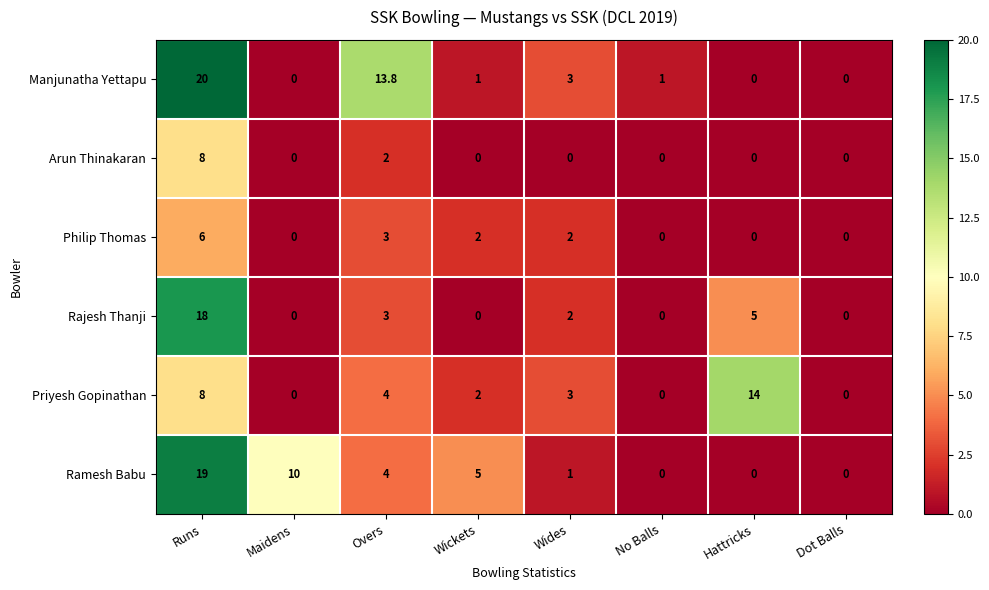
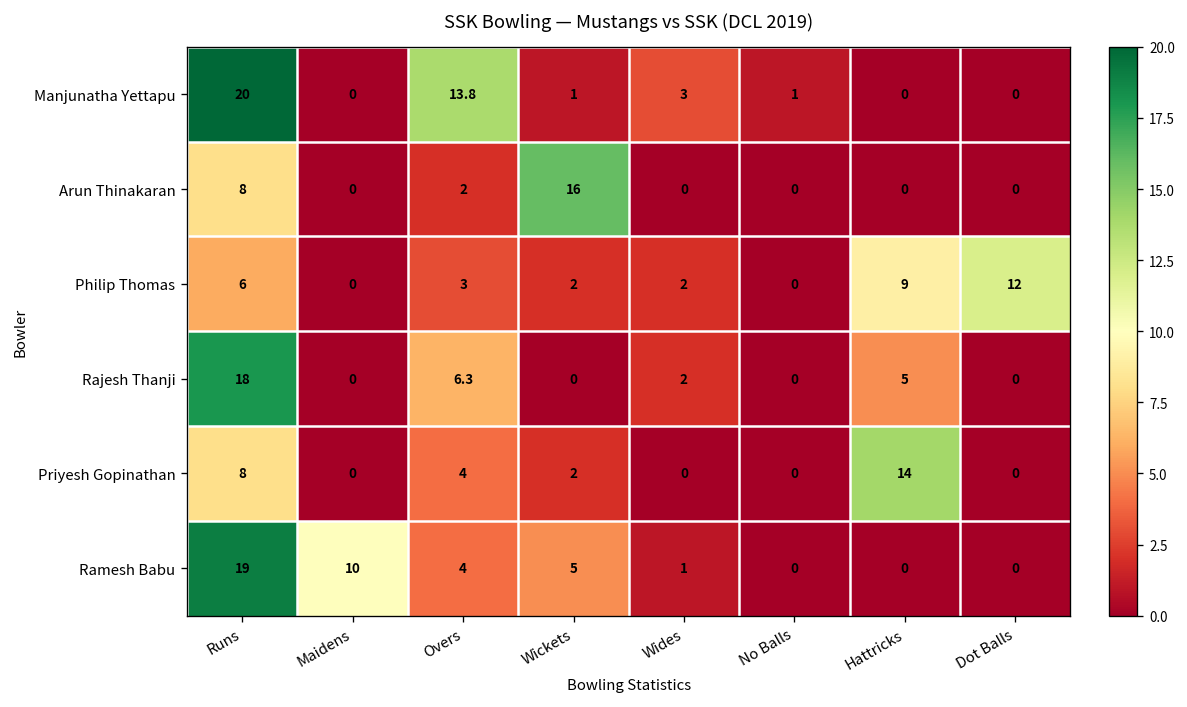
  {
    "Manjunatha Yettapu": {
      "Runs": 20,
      "Maidens": 0,
      "Overs": 13.8,
      "Wickets": 1,
      "Wides": 3,
      "No Balls": 1,
      "Hattricks": 0,
      "Dot Balls": 0
    },
    "Arun Thinakaran": {
      "Runs": 8,
      "Maidens": 0,
      "Overs": 2,
-     "Wickets": 0,
+     "Wickets": 16,
      "Wides": 0,
      "No Balls": 0,
      "Hattricks": 0,
      "Dot Balls": 0
    },
    "Philip Thomas": {
      "Runs": 6,
      "Maidens": 0,
      "Overs": 3,
      "Wickets": 2,
      "Wides": 2,
      "No Balls": 0,
-     "Hattricks": 0,
-     "Dot Balls": 0
+     "Hattricks": 9,
+     "Dot Balls": 12
    },
    "Rajesh Thanji": {
      "Runs": 18,
      "Maidens": 0,
-     "Overs": 3,
+     "Overs": 6.3,
      "Wickets": 0,
      "Wides": 2,
      "No Balls": 0,
      "Hattricks": 5,
      "Dot Balls": 0
    },
    "Priyesh Gopinathan": {
      "Runs": 8,
      "Maidens": 0,
      "Overs": 4,
      "Wickets": 2,
-     "Wides": 3,
+     "Wides": 0,
      "No Balls": 0,
      "Hattricks": 14,
      "Dot Balls": 0
    },
    "Ramesh Babu": {
      "Runs": 19,
      "Maidens": 10,
      "Overs": 4,
      "Wickets": 5,
      "Wides": 1,
      "No Balls": 0,
      "Hattricks": 0,
      "Dot Balls": 0
    }
  }
